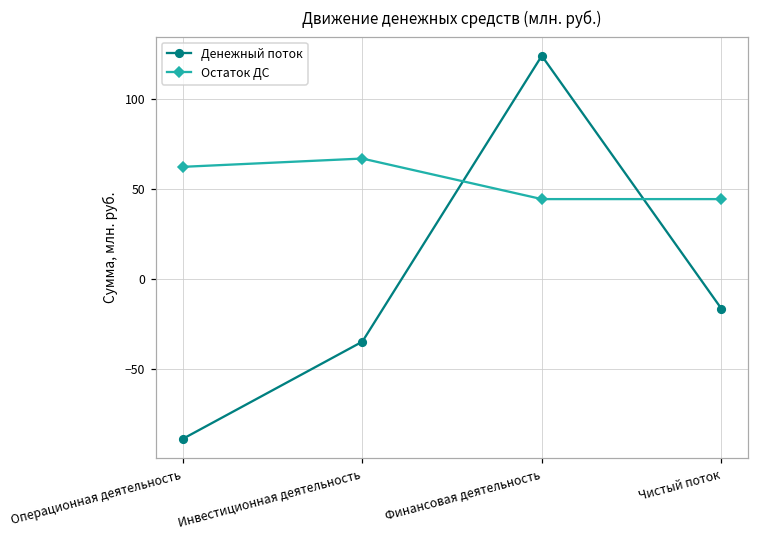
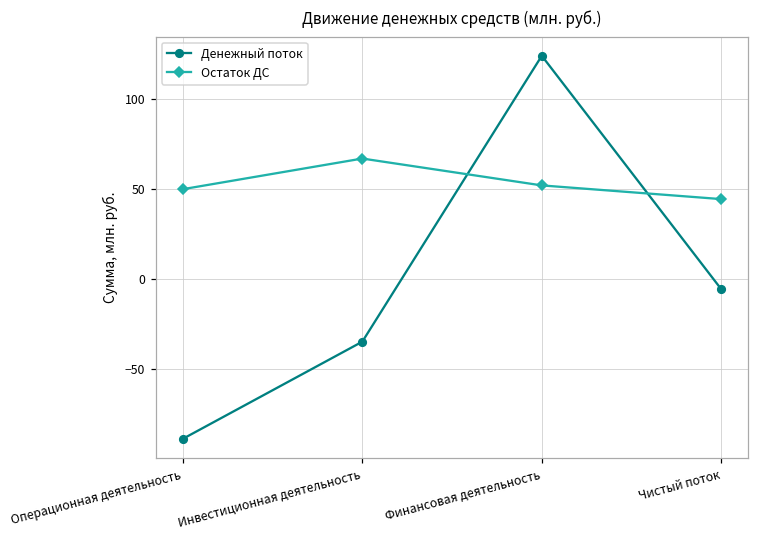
  {
    "Денежный поток": {
      "Операционная деятельность": -89,
      "Инвестиционная деятельность": -35,
      "Финансовая деятельность": 124,
-     "Чистый поток": -16
+     "Чистый поток": -6
    },
    "Остаток ДС": {
-     "Операционная деятельность": 62,
+     "Операционная деятельность": 50,
      "Инвестиционная деятельность": 67,
-     "Финансовая деятельность": 45,
+     "Финансовая деятельность": 52,
      "Чистый поток": 45
    }
  }
